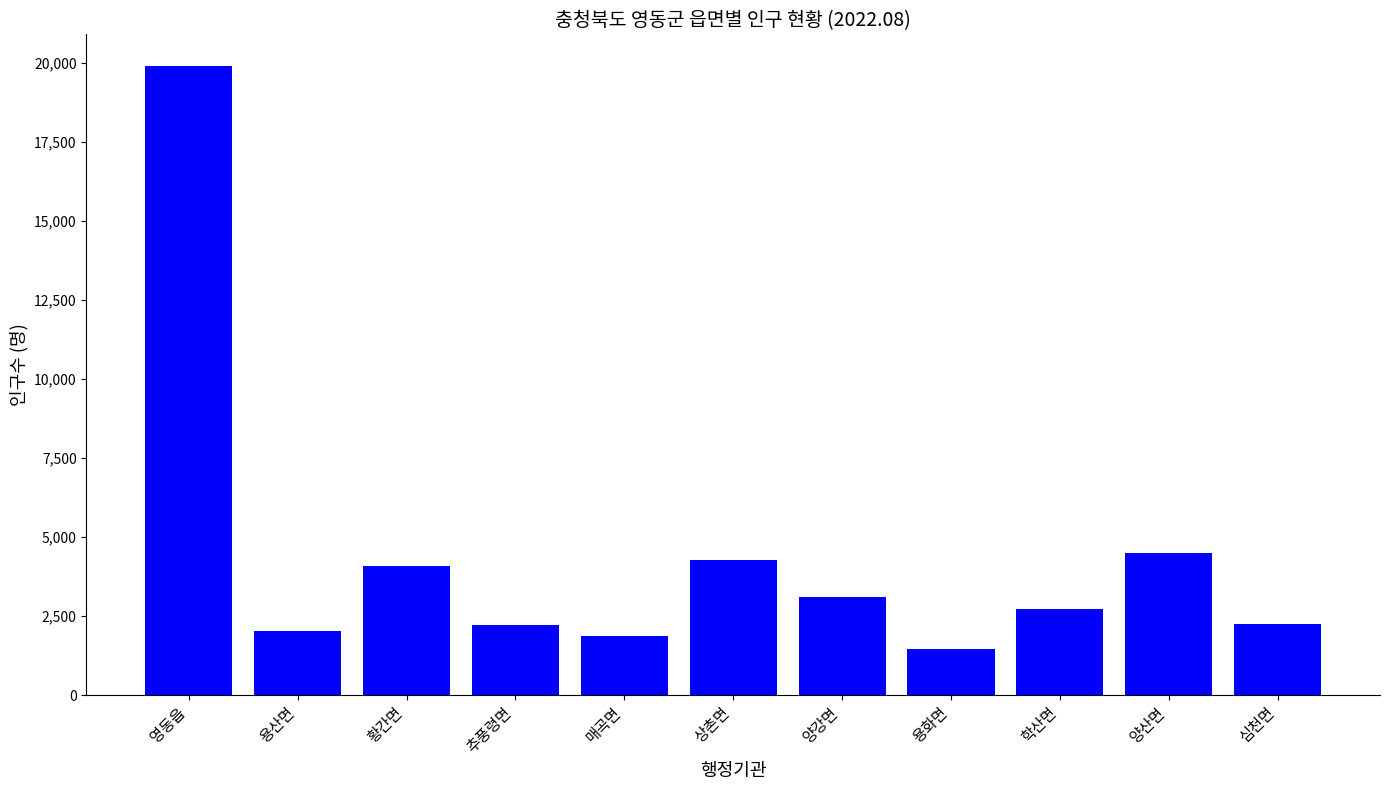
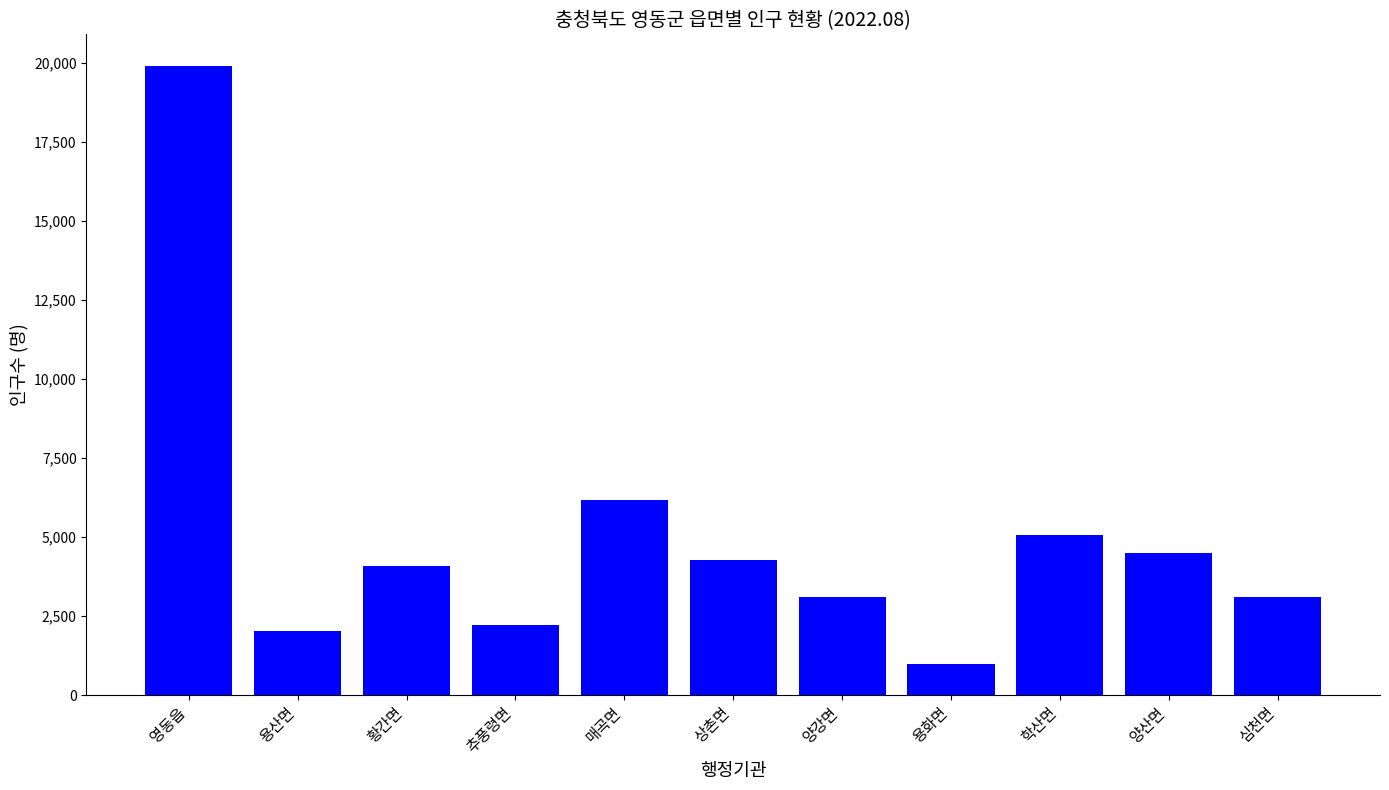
  {
    "영동읍": "19,900",
    "용산면": "2,000",
    "황간면": "4,100",
    "추풍령면": "2,200",
-   "매곡면": "1,900",
+   "매곡면": "6,200",
    "상촌면": "4,300",
    "양강면": "3,100",
-   "용화면": "1,500",
-   "학산면": "2,700",
+   "용화면": "1,000",
+   "학산면": "5,100",
    "양산면": "4,500",
-   "심천면": "2,300"
+   "심천면": "3,100"
  }
